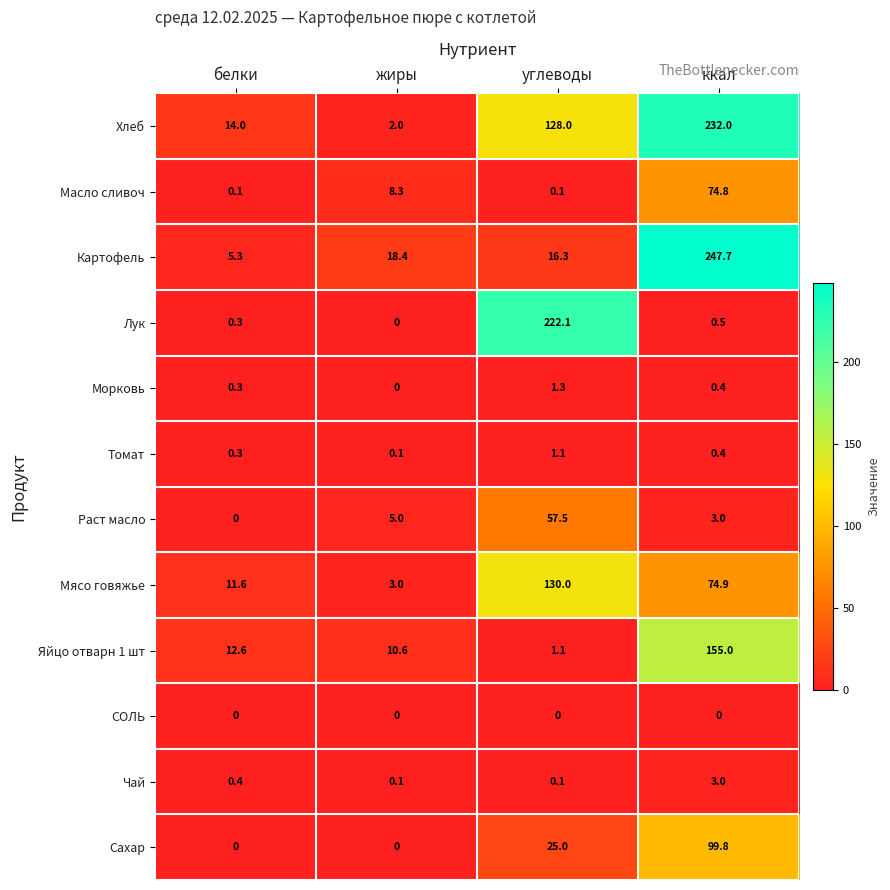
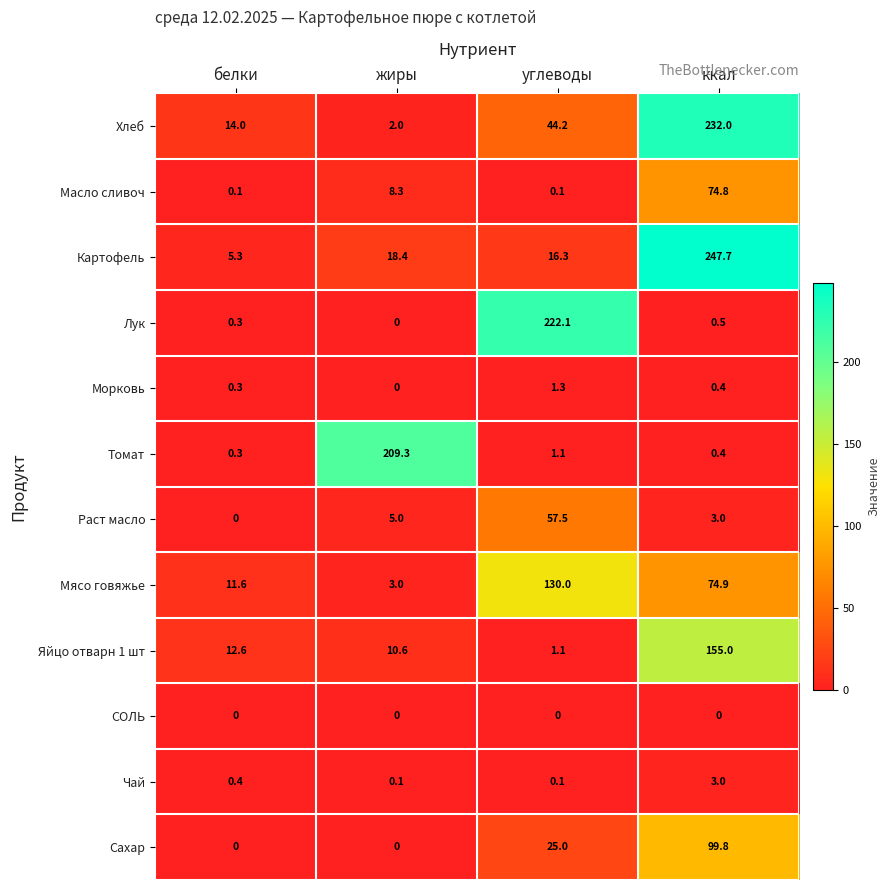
  {
    "Хлеб": {
      "белки": 14.0,
      "жиры": 2.0,
-     "углеводы": 128.0,
+     "углеводы": 44.2,
      "ккал": 232.0
    },
    "Масло сливоч": {
      "белки": 0.1,
      "жиры": 8.3,
      "углеводы": 0.1,
      "ккал": 74.8
    },
    "Картофель": {
      "белки": 5.3,
      "жиры": 18.4,
      "углеводы": 16.3,
      "ккал": 247.7
    },
    "Лук": {
      "белки": 0.3,
      "жиры": 0,
      "углеводы": 222.1,
      "ккал": 0.5
    },
    "Морковь": {
      "белки": 0.3,
      "жиры": 0,
      "углеводы": 1.3,
      "ккал": 0.4
    },
    "Томат": {
      "белки": 0.3,
-     "жиры": 0.1,
+     "жиры": 209.3,
      "углеводы": 1.1,
      "ккал": 0.4
    },
    "Раст масло": {
      "белки": 0,
      "жиры": 5.0,
      "углеводы": 57.5,
      "ккал": 3.0
    },
    "Мясо говяжье": {
      "белки": 11.6,
      "жиры": 3.0,
      "углеводы": 130.0,
      "ккал": 74.9
    },
    "Яйцо отварн 1 шт": {
      "белки": 12.6,
      "жиры": 10.6,
      "углеводы": 1.1,
      "ккал": 155.0
    },
    "СОЛЬ": {
      "белки": 0,
      "жиры": 0,
      "углеводы": 0,
      "ккал": 0
    },
    "Чай": {
      "белки": 0.4,
      "жиры": 0.1,
      "углеводы": 0.1,
      "ккал": 3.0
    },
    "Сахар": {
      "белки": 0,
      "жиры": 0,
      "углеводы": 25.0,
      "ккал": 99.8
    }
  }
